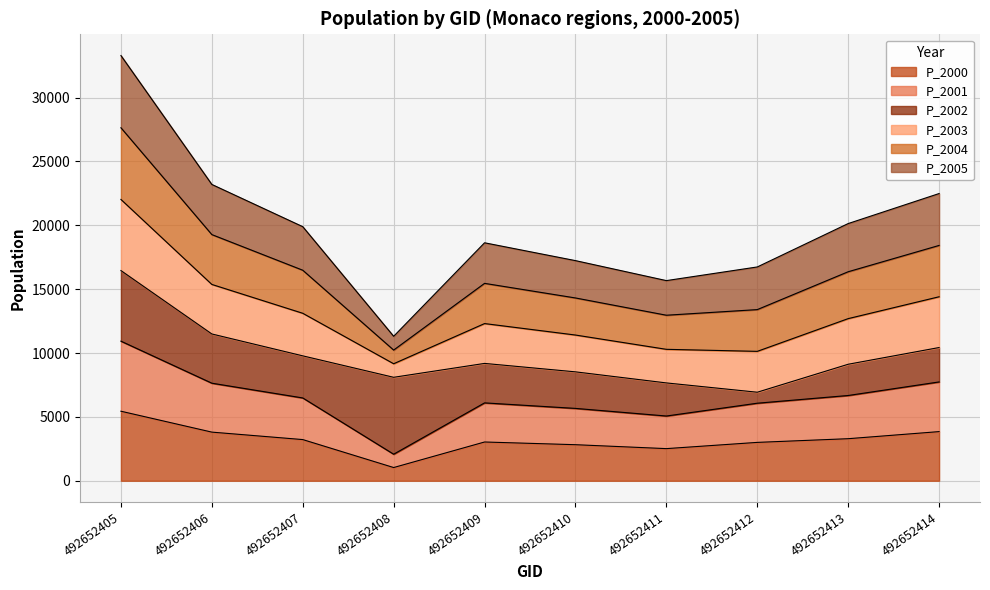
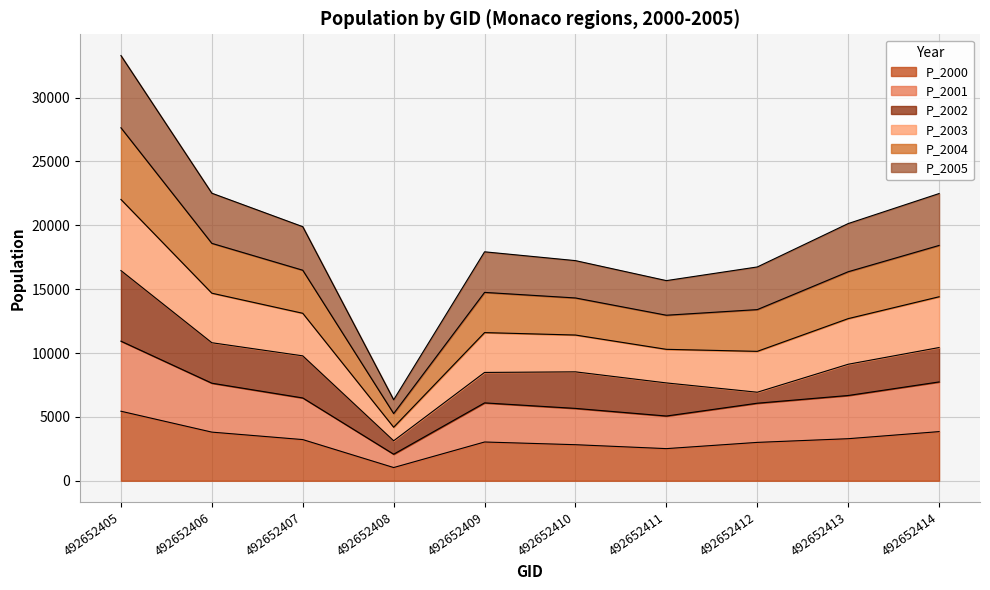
  {
    "P_2002": {
      "492652405": 5500,
-     "492652406": 3900,
+     "492652406": 3200,
      "492652407": 3300,
-     "492652408": 6000,
-     "492652409": 3100,
+     "492652408": 1100,
+     "492652409": 2400,
      "492652410": 2900,
      "492652411": 2600,
      "492652412": 900,
      "492652413": 2400,
      "492652414": 2700
    }
  }
